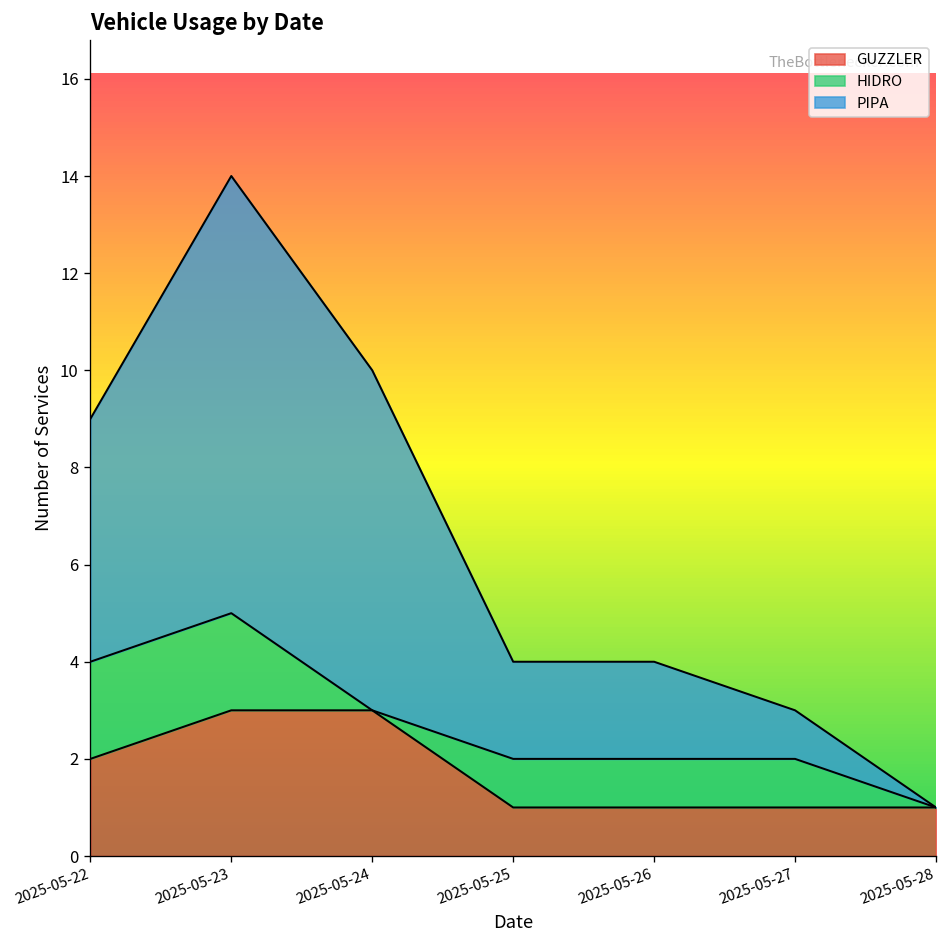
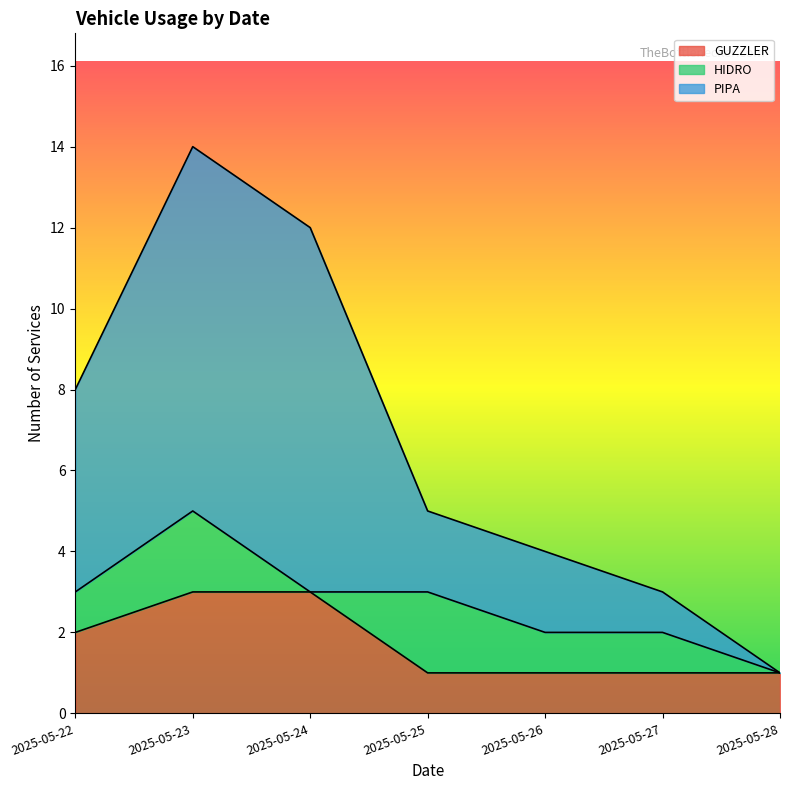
  {
    "GUZZLER": {
      "2025-05-22": 2,
      "2025-05-23": 3,
      "2025-05-25": 1,
      "2025-05-26": 1,
      "2025-05-27": 1
    },
    "HIDRO": {
-     "2025-05-22": 2,
+     "2025-05-22": 1,
      "2025-05-23": 2,
-     "2025-05-25": 1,
+     "2025-05-25": 2,
      "2025-05-26": 1,
      "2025-05-27": 1
    },
    "PIPA": {
      "2025-05-22": 5,
      "2025-05-23": 9,
-     "2025-05-24": 7,
+     "2025-05-24": 9,
      "2025-05-25": 2,
      "2025-05-26": 2,
      "2025-05-27": 1
    }
  }
